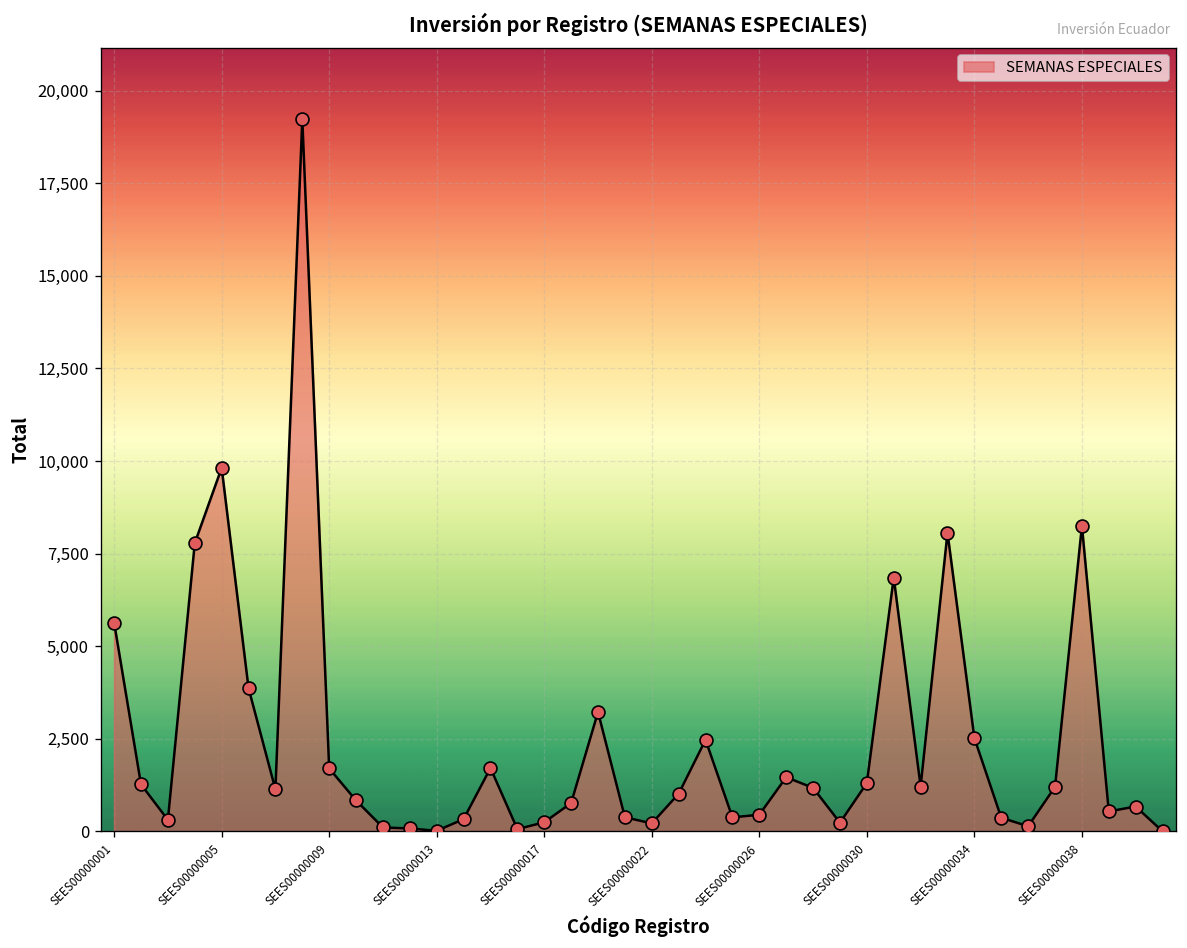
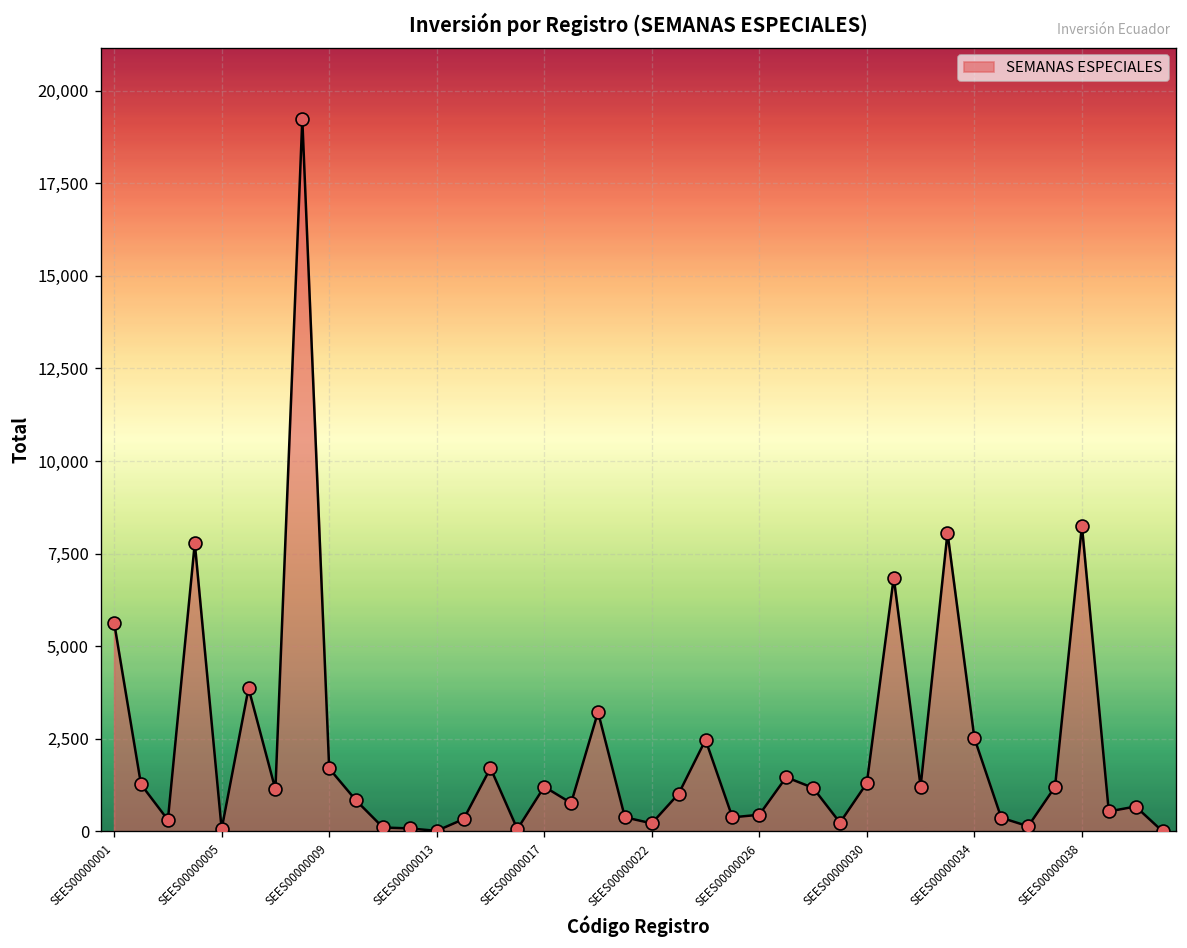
  {
    "SEES00000001": "5,600",
-   "SEES00000005": "9,800",
+   "SEES00000005": "100",
    "SEES00000009": "1,700",
    "SEES00000013": "0",
-   "SEES00000017": "200",
+   "SEES00000017": "1,200",
    "SEES00000022": "200",
    "SEES00000026": "400",
    "SEES00000030": "1,300",
    "SEES00000034": "2,500",
    "SEES00000038": "8,200"
  }
